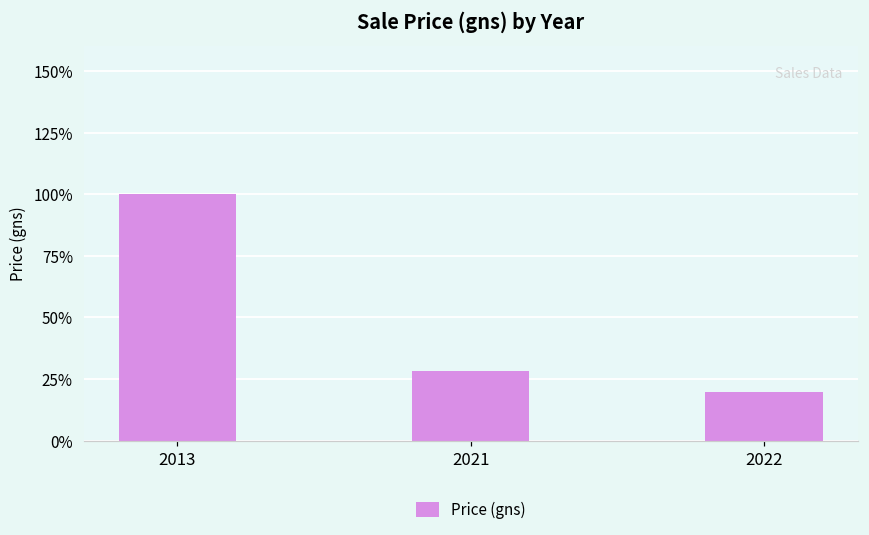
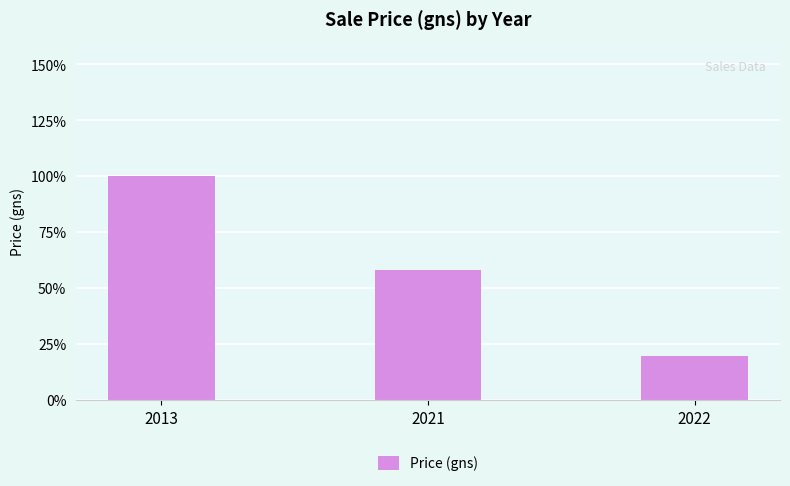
  {
    "2013": "100%",
-   "2021": "28%",
+   "2021": "58%",
    "2022": "20%"
  }
